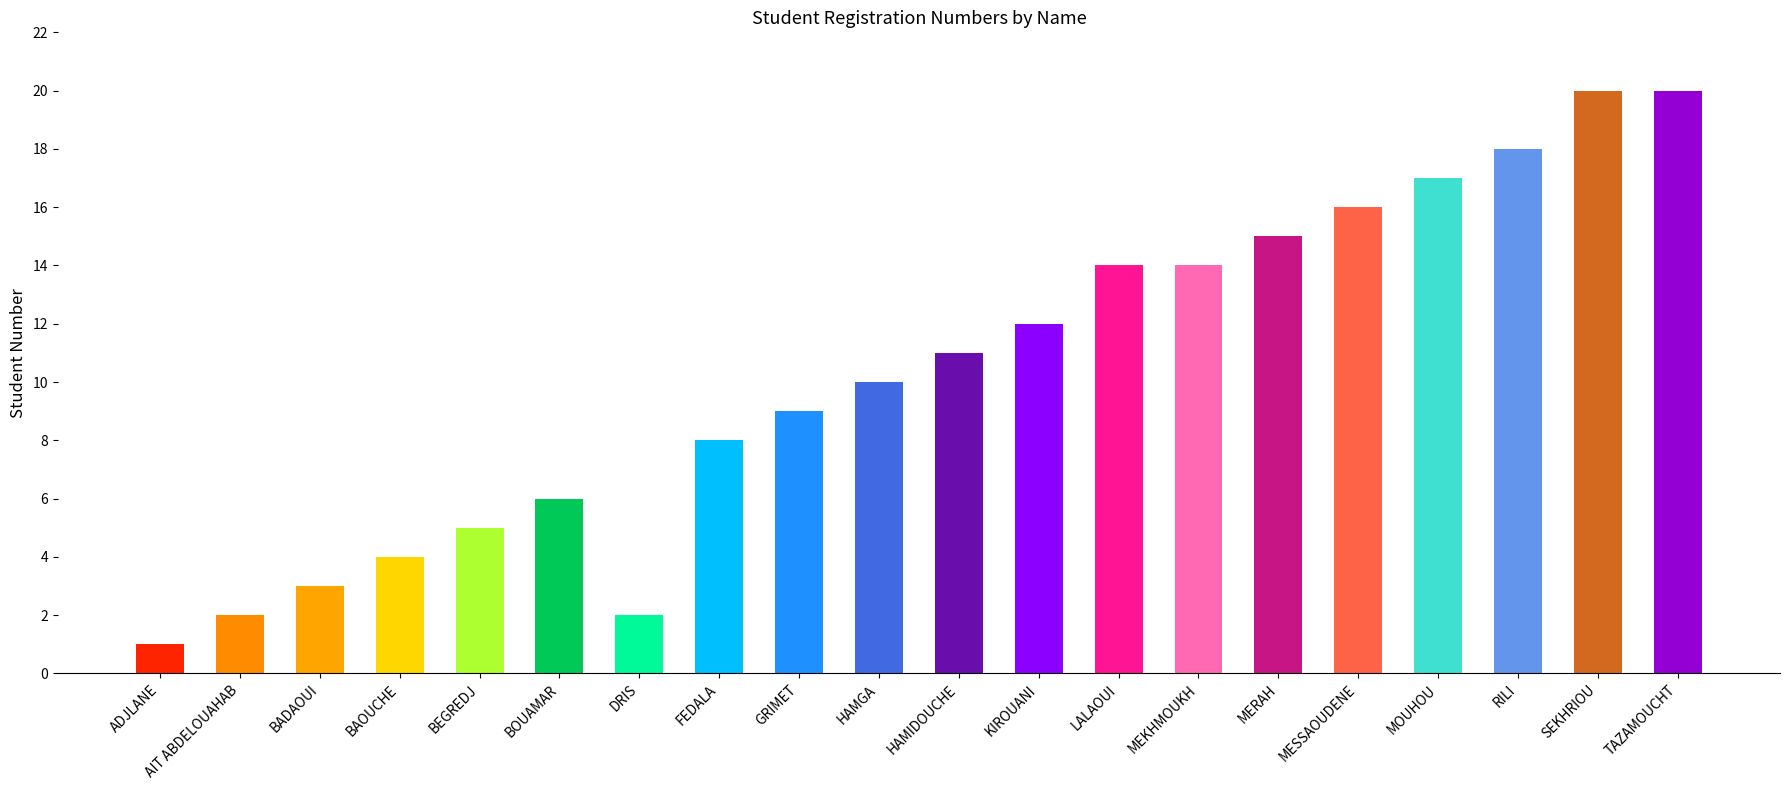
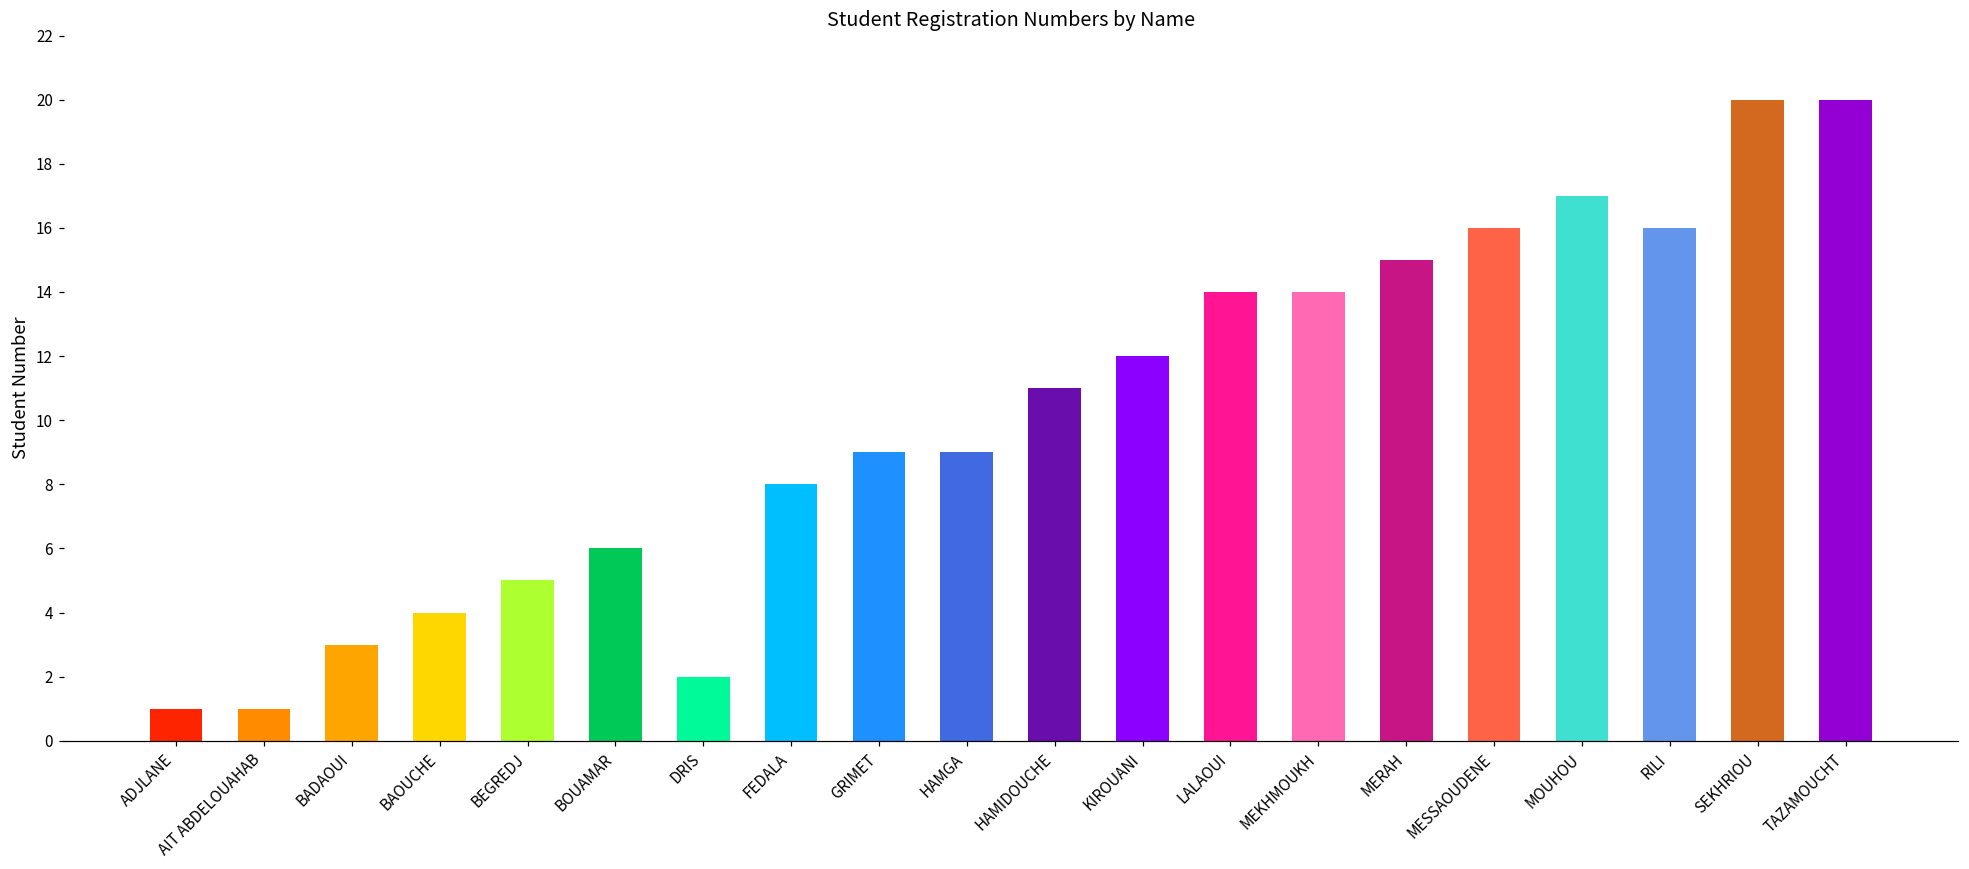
  {
    "ADJLANE": 1,
-   "AIT ABDELOUAHAB": 2,
+   "AIT ABDELOUAHAB": 1,
    "BADAOUI": 3,
    "BAOUCHE": 4,
    "BEGREDJ": 5,
    "BOUAMAR": 6,
    "DRIS": 2,
    "FEDALA": 8,
    "GRIMET": 9,
-   "HAMGA": 10,
+   "HAMGA": 9,
    "HAMIDOUCHE": 11,
    "KIROUANI": 12,
    "LALAOUI": 14,
    "MEKHMOUKH": 14,
    "MERAH": 15,
    "MESSAOUDENE": 16,
    "MOUHOU": 17,
-   "RILI": 18,
+   "RILI": 16,
    "SEKHRIOU": 20,
    "TAZAMOUCHT": 20
  }
